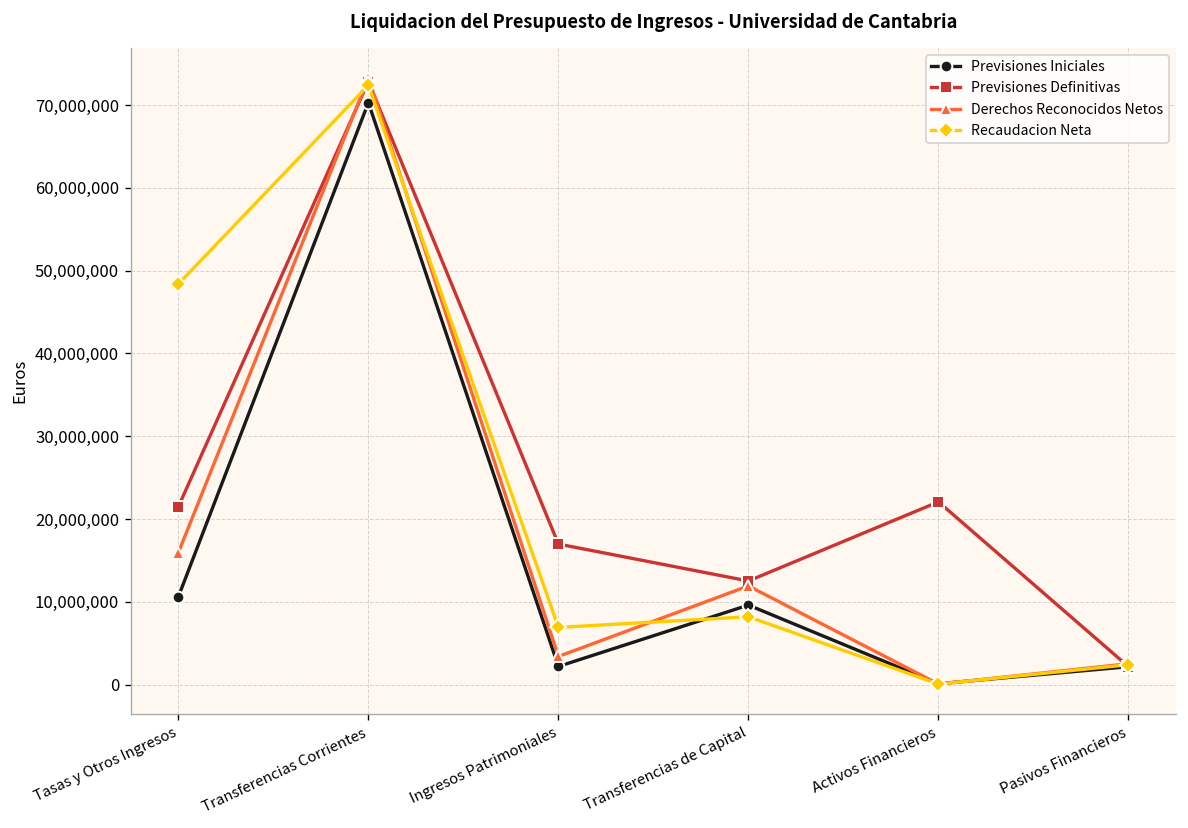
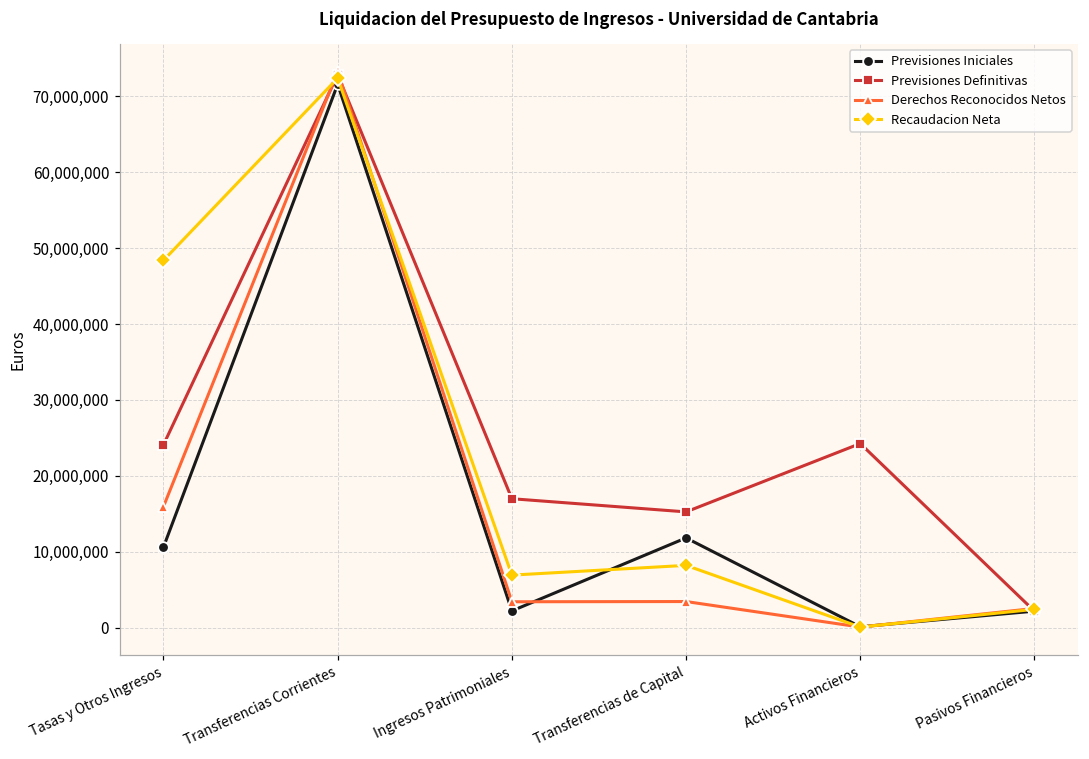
  {
    "Previsiones Iniciales": {
      "Tasas y Otros Ingresos": "11,000,000",
-     "Transferencias Corrientes": "70,000,000",
+     "Transferencias Corrientes": "72,000,000",
      "Ingresos Patrimoniales": "2,000,000",
-     "Transferencias de Capital": "10,000,000"
+     "Transferencias de Capital": "12,000,000"
    },
    "Previsiones Definitivas": {
-     "Tasas y Otros Ingresos": "21,000,000",
+     "Tasas y Otros Ingresos": "24,000,000",
      "Transferencias Corrientes": "73,000,000",
      "Ingresos Patrimoniales": "17,000,000",
-     "Transferencias de Capital": "13,000,000",
-     "Activos Financieros": "22,000,000"
+     "Transferencias de Capital": "15,000,000",
+     "Activos Financieros": "24,000,000"
    },
    "Derechos Reconocidos Netos": {
      "Tasas y Otros Ingresos": "16,000,000",
      "Transferencias Corrientes": "73,000,000",
      "Ingresos Patrimoniales": "3,000,000",
-     "Transferencias de Capital": "12,000,000"
+     "Transferencias de Capital": "3,000,000"
    },
    "Recaudacion Neta": {
      "Tasas y Otros Ingresos": "48,000,000",
      "Transferencias Corrientes": "72,000,000",
      "Ingresos Patrimoniales": "7,000,000",
      "Transferencias de Capital": "8,000,000"
    }
  }
